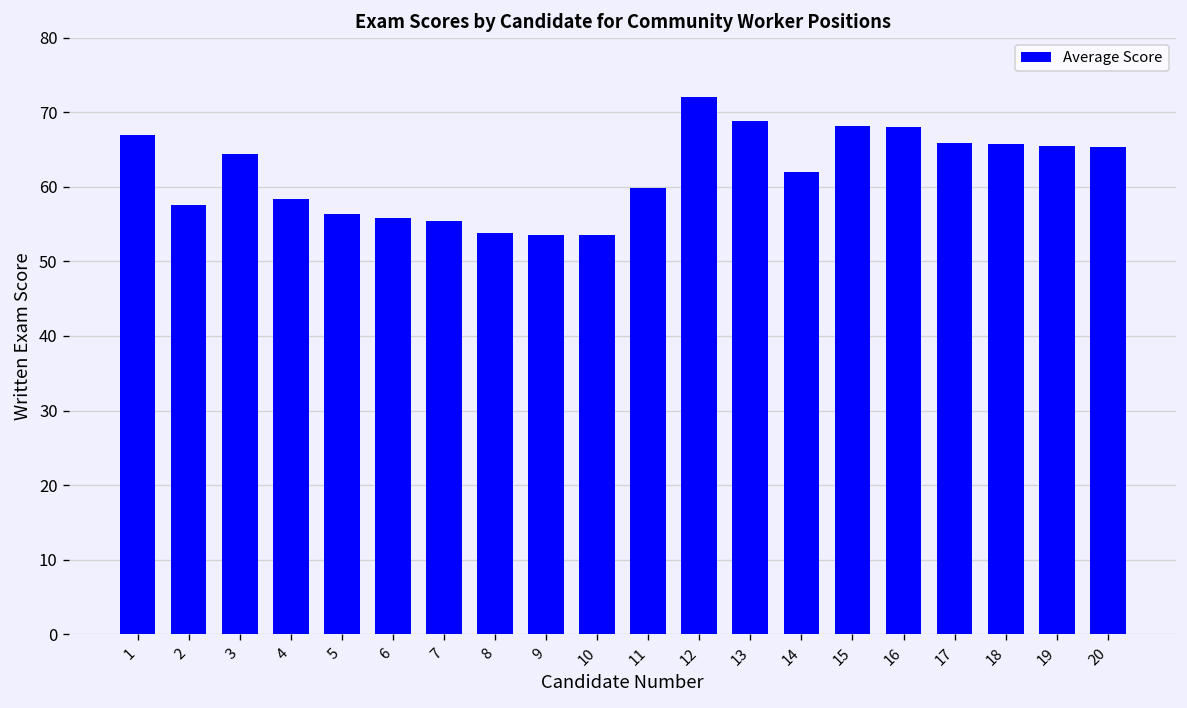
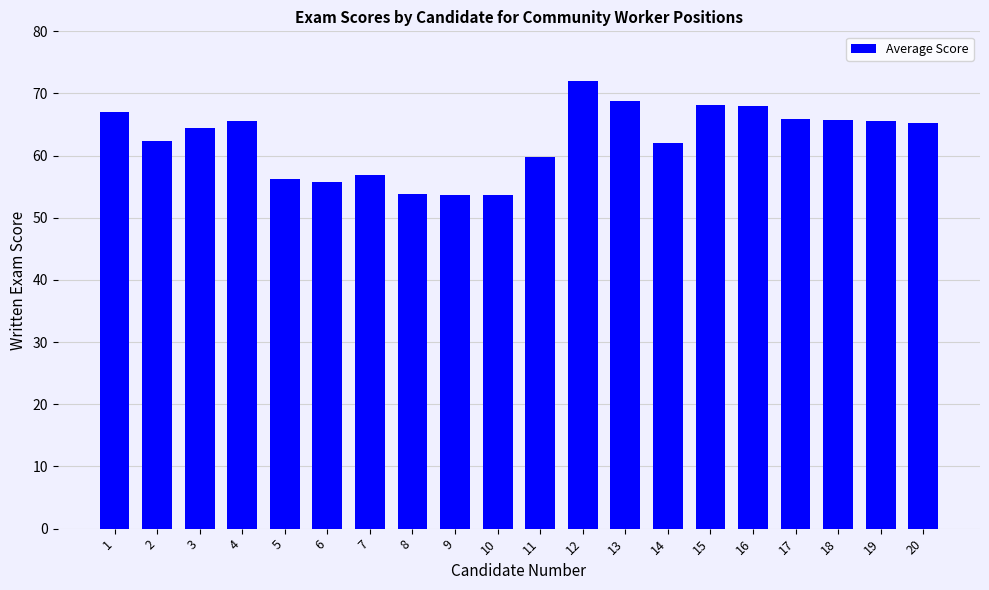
  {
    "1": 67,
-   "2": 58,
+   "2": 62,
    "3": 64,
-   "4": 58,
+   "4": 66,
    "5": 56,
    "6": 56,
-   "7": 55,
+   "7": 57,
    "8": 54,
    "9": 54,
    "10": 54,
    "11": 60,
    "12": 72,
    "13": 69,
    "14": 62,
    "15": 68,
    "16": 68,
    "17": 66,
    "18": 66,
    "19": 66,
    "20": 65
  }
